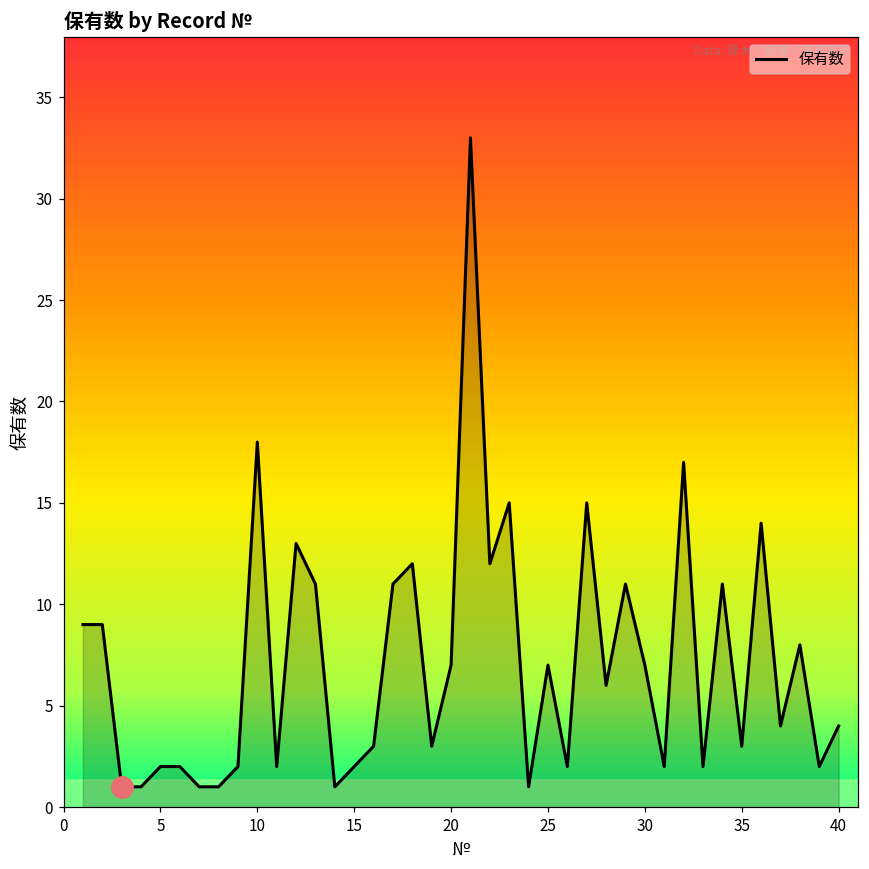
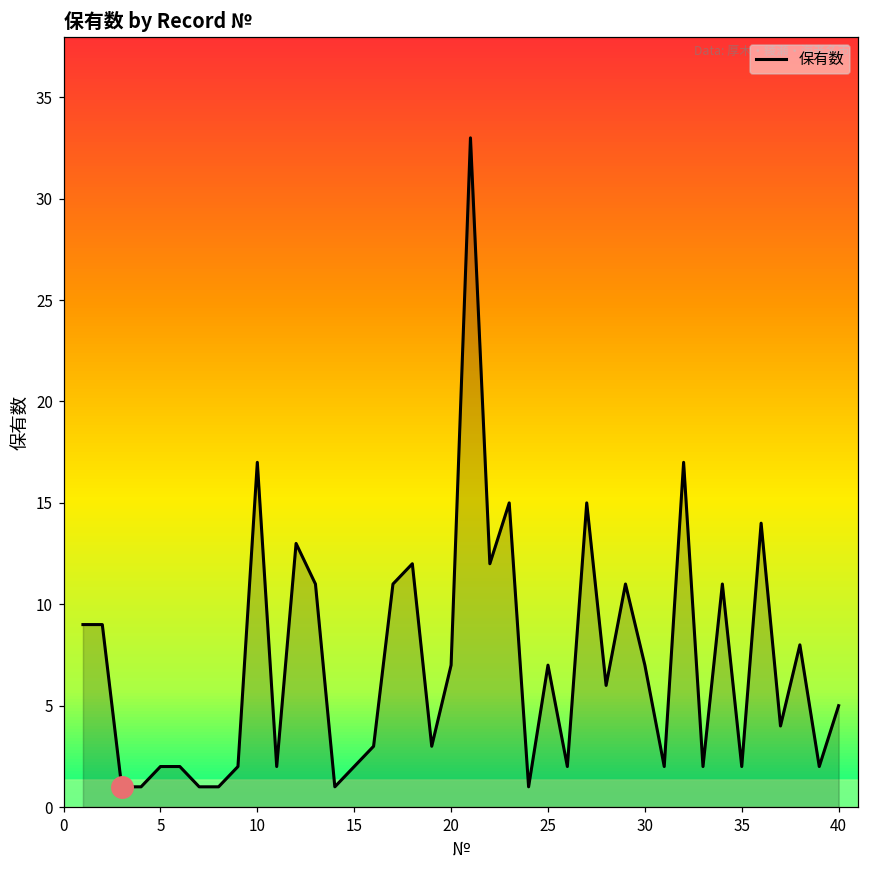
  {
    "保有数": {
      "5": 2,
-     "10": 18,
+     "10": 17,
      "15": 2,
      "20": 7,
      "25": 7,
      "30": 7,
-     "35": 3,
-     "40": 4
+     "35": 2,
+     "40": 5
    }
  }
